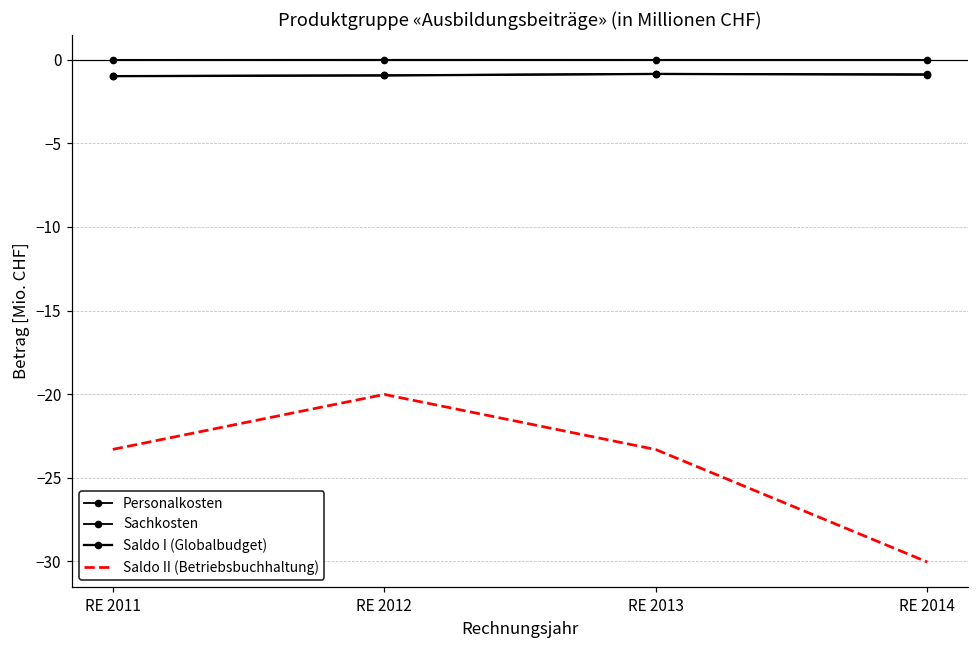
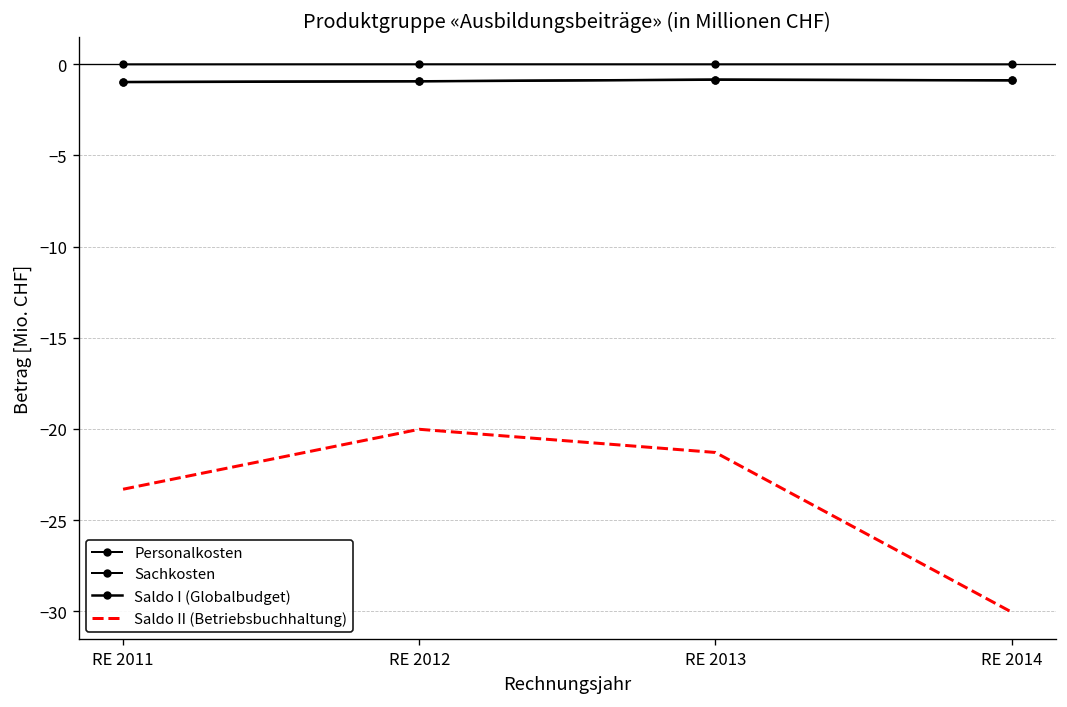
  {
    "Saldo II (Betriebsbuchhaltung)": {
      "RE 2011": -23.3,
      "RE 2012": -20.0,
-     "RE 2013": -23.3,
+     "RE 2013": -21.3,
      "RE 2014": -30.0
    }
  }
